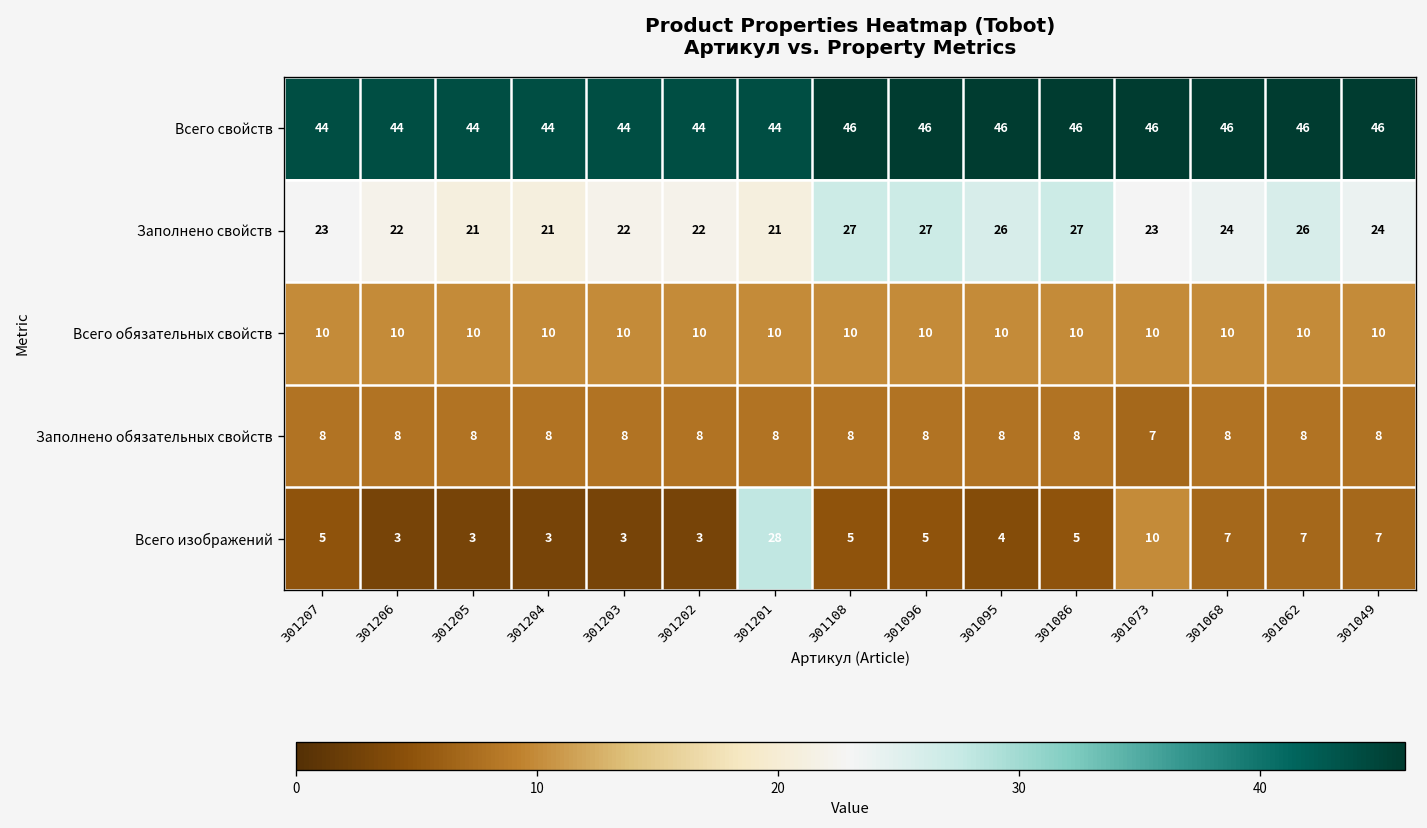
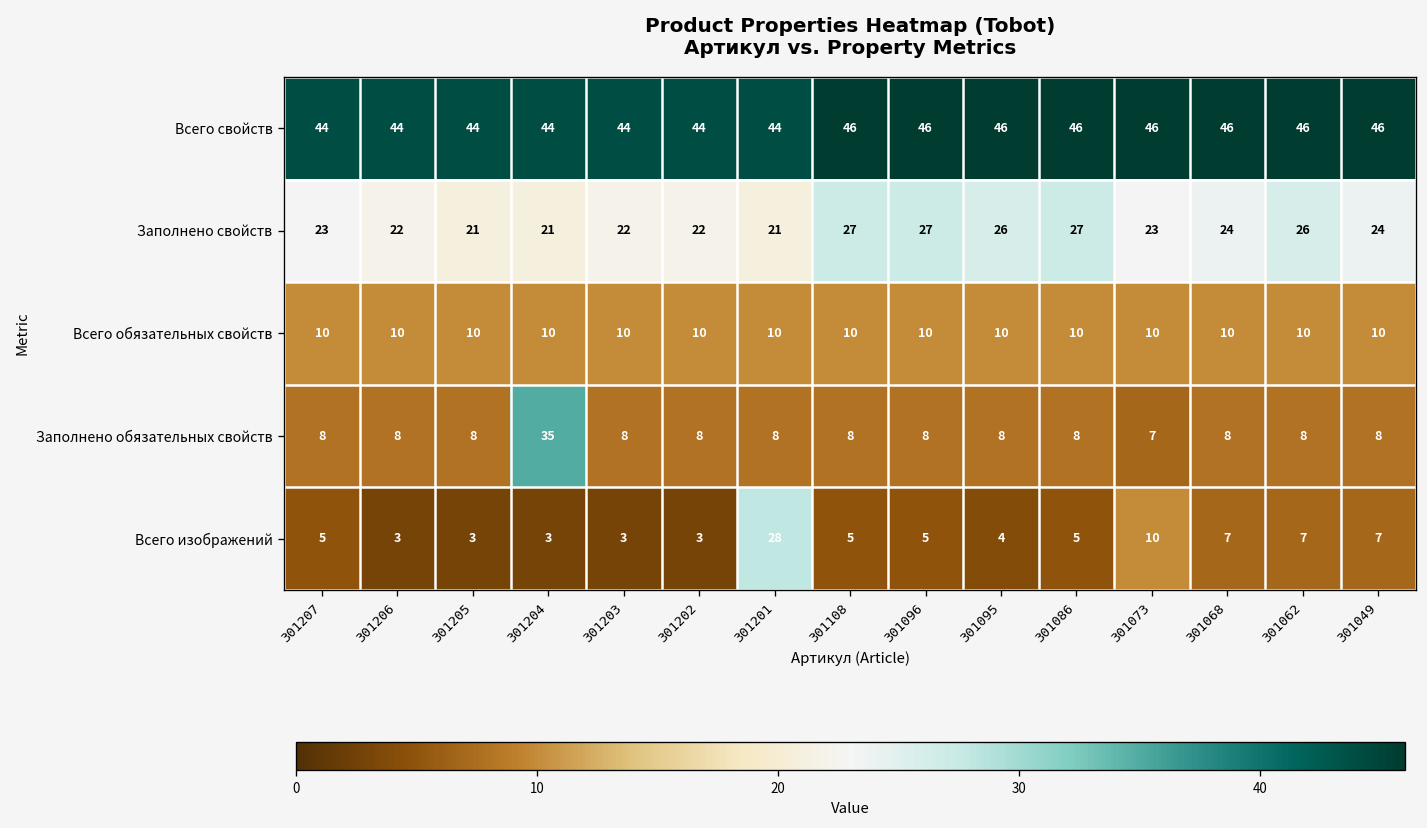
  {
    "Всего свойств": {
      "301207": 44,
      "301206": 44,
      "301205": 44,
      "301204": 44,
      "301203": 44,
      "301202": 44,
      "301201": 44,
      "301108": 46,
      "301096": 46,
      "301095": 46,
      "301086": 46,
      "301073": 46,
      "301068": 46,
      "301062": 46,
      "301049": 46
    },
    "Заполнено свойств": {
      "301207": 23,
      "301206": 22,
      "301205": 21,
      "301204": 21,
      "301203": 22,
      "301202": 22,
      "301201": 21,
      "301108": 27,
      "301096": 27,
      "301095": 26,
      "301086": 27,
      "301073": 23,
      "301068": 24,
      "301062": 26,
      "301049": 24
    },
    "Всего обязательных свойств": {
      "301207": 10,
      "301206": 10,
      "301205": 10,
      "301204": 10,
      "301203": 10,
      "301202": 10,
      "301201": 10,
      "301108": 10,
      "301096": 10,
      "301095": 10,
      "301086": 10,
      "301073": 10,
      "301068": 10,
      "301062": 10,
      "301049": 10
    },
    "Заполнено обязательных свойств": {
      "301207": 8,
      "301206": 8,
      "301205": 8,
-     "301204": 8,
+     "301204": 35,
      "301203": 8,
      "301202": 8,
      "301201": 8,
      "301108": 8,
      "301096": 8,
      "301095": 8,
      "301086": 8,
      "301073": 7,
      "301068": 8,
      "301062": 8,
      "301049": 8
    },
    "Всего изображений": {
      "301207": 5,
      "301206": 3,
      "301205": 3,
      "301204": 3,
      "301203": 3,
      "301202": 3,
      "301201": 28,
      "301108": 5,
      "301096": 5,
      "301095": 4,
      "301086": 5,
      "301073": 10,
      "301068": 7,
      "301062": 7,
      "301049": 7
    }
  }
